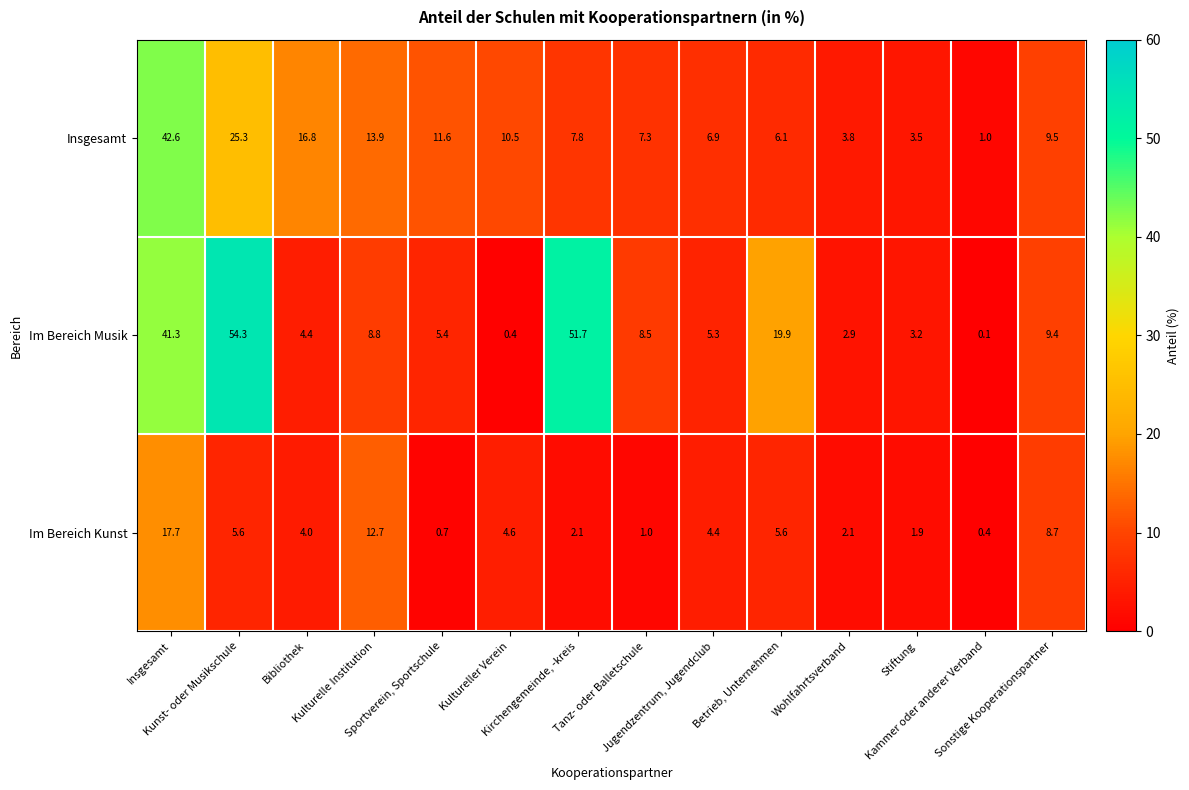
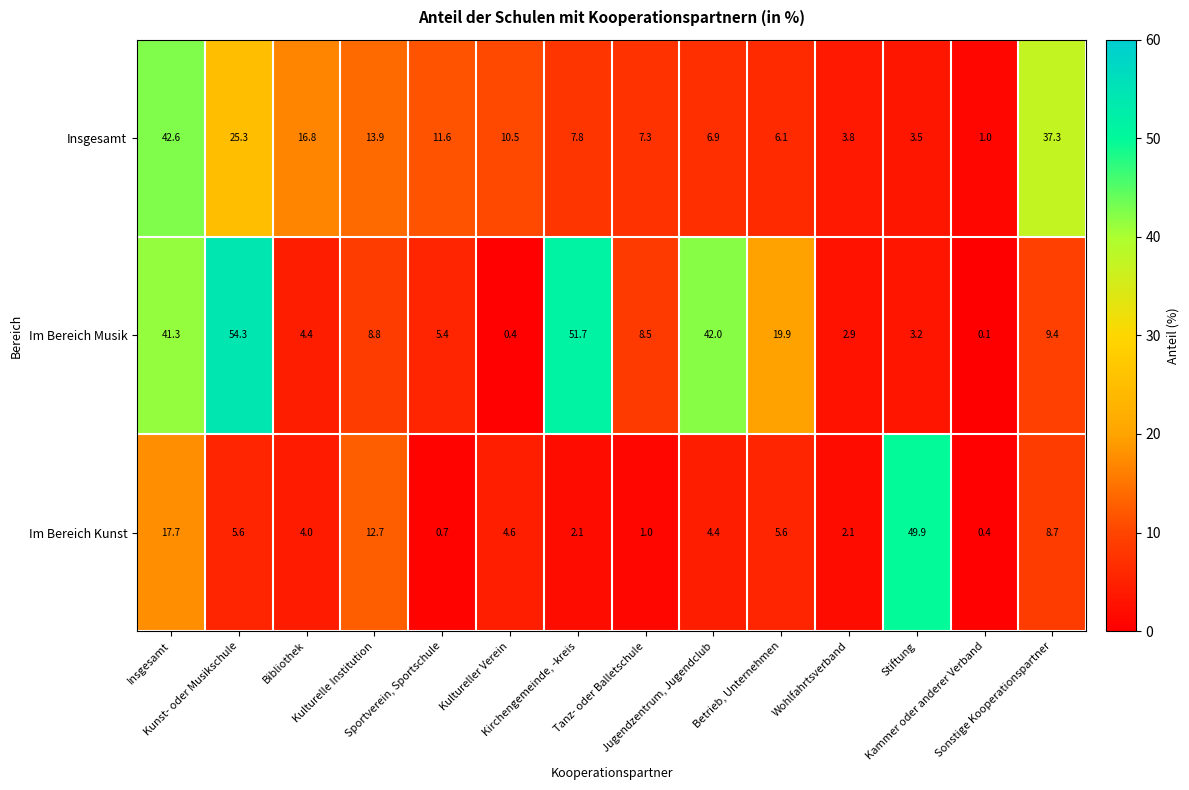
  {
    "Insgesamt": {
      "Insgesamt": 42.6,
      "Kunst- oder Musikschule": 25.3,
      "Bibliothek": 16.8,
      "Kulturelle Institution": 13.9,
      "Sportverein, Sportschule": 11.6,
      "Kultureller Verein": 10.5,
      "Kirchengemeinde, -kreis": 7.8,
      "Tanz- oder Balletschule": 7.3,
      "Jugendzentrum, Jugendclub": 6.9,
      "Betrieb, Unternehmen": 6.1,
      "Wohlfahrtsverband": 3.8,
      "Stiftung": 3.5,
      "Kammer oder anderer Verband": 1.0,
-     "Sonstige Kooperationspartner": 9.5
+     "Sonstige Kooperationspartner": 37.3
    },
    "Im Bereich Musik": {
      "Insgesamt": 41.3,
      "Kunst- oder Musikschule": 54.3,
      "Bibliothek": 4.4,
      "Kulturelle Institution": 8.8,
      "Sportverein, Sportschule": 5.4,
      "Kultureller Verein": 0.4,
      "Kirchengemeinde, -kreis": 51.7,
      "Tanz- oder Balletschule": 8.5,
-     "Jugendzentrum, Jugendclub": 5.3,
+     "Jugendzentrum, Jugendclub": 42.0,
      "Betrieb, Unternehmen": 19.9,
      "Wohlfahrtsverband": 2.9,
      "Stiftung": 3.2,
      "Kammer oder anderer Verband": 0.1,
      "Sonstige Kooperationspartner": 9.4
    },
    "Im Bereich Kunst": {
      "Insgesamt": 17.7,
      "Kunst- oder Musikschule": 5.6,
      "Bibliothek": 4.0,
      "Kulturelle Institution": 12.7,
      "Sportverein, Sportschule": 0.7,
      "Kultureller Verein": 4.6,
      "Kirchengemeinde, -kreis": 2.1,
      "Tanz- oder Balletschule": 1.0,
      "Jugendzentrum, Jugendclub": 4.4,
      "Betrieb, Unternehmen": 5.6,
      "Wohlfahrtsverband": 2.1,
-     "Stiftung": 1.9,
+     "Stiftung": 49.9,
      "Kammer oder anderer Verband": 0.4,
      "Sonstige Kooperationspartner": 8.7
    }
  }
